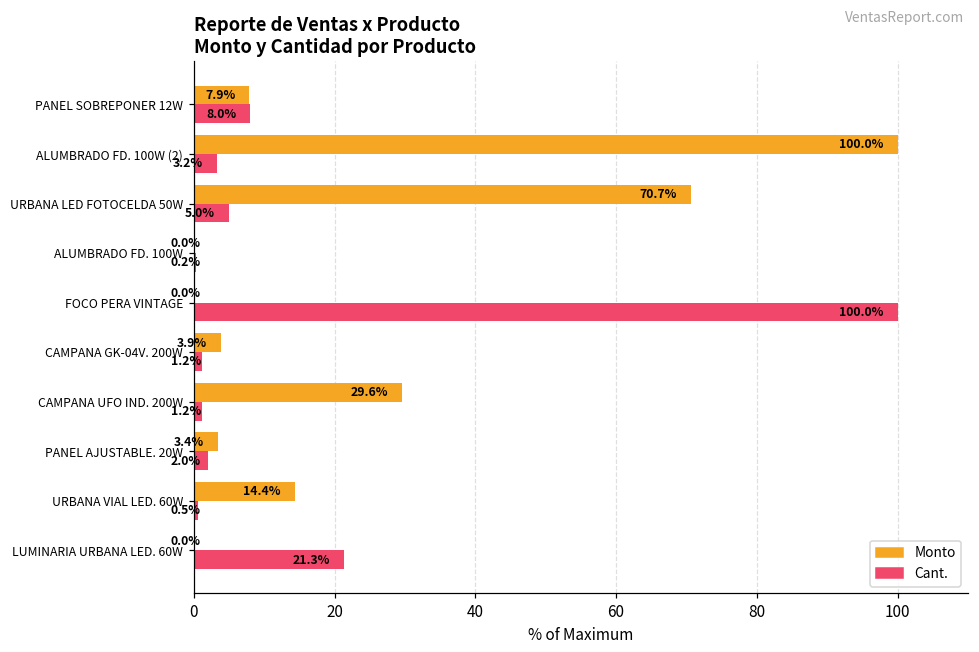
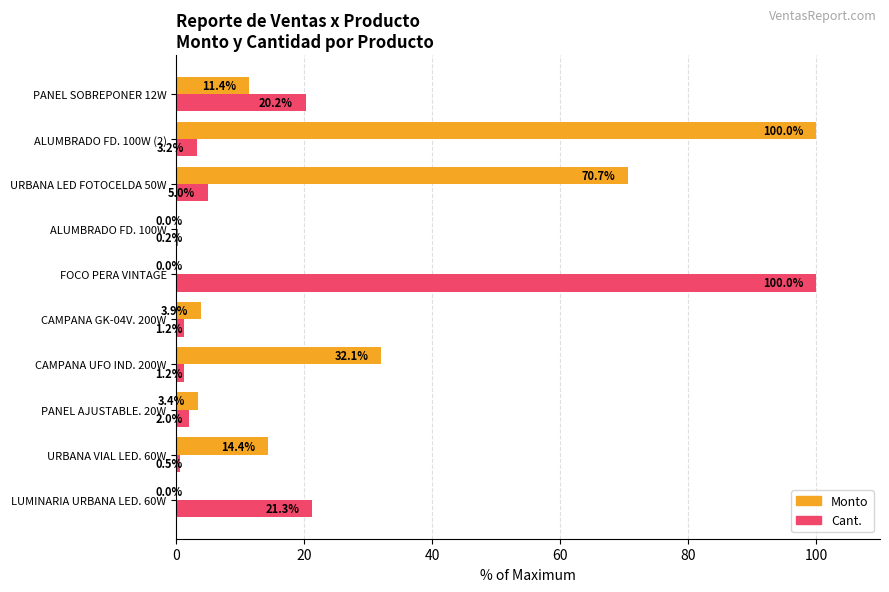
  {
    "Monto": {
-     "PANEL SOBREPONER 12W": "7.9%",
+     "PANEL SOBREPONER 12W": "11.4%",
      "ALUMBRADO FD. 100W (2)": "100.0%",
      "URBANA LED FOTOCELDA 50W": "70.7%",
      "ALUMBRADO FD. 100W": "0.0%",
      "FOCO PERA VINTAGE": "0.0%",
      "CAMPANA GK-04V. 200W": "3.9%",
-     "CAMPANA UFO IND. 200W": "29.6%",
+     "CAMPANA UFO IND. 200W": "32.1%",
      "PANEL AJUSTABLE. 20W": "3.4%",
      "URBANA VIAL LED. 60W": "14.4%",
      "LUMINARIA URBANA LED. 60W": "0.0%"
    },
    "Cant.": {
-     "PANEL SOBREPONER 12W": "8.0%",
+     "PANEL SOBREPONER 12W": "20.2%",
      "ALUMBRADO FD. 100W (2)": "3.2%",
      "URBANA LED FOTOCELDA 50W": "5.0%",
      "ALUMBRADO FD. 100W": "0.2%",
      "FOCO PERA VINTAGE": "100.0%",
      "CAMPANA GK-04V. 200W": "1.2%",
      "CAMPANA UFO IND. 200W": "1.2%",
      "PANEL AJUSTABLE. 20W": "2.0%",
      "URBANA VIAL LED. 60W": "0.5%",
      "LUMINARIA URBANA LED. 60W": "21.3%"
    }
  }
